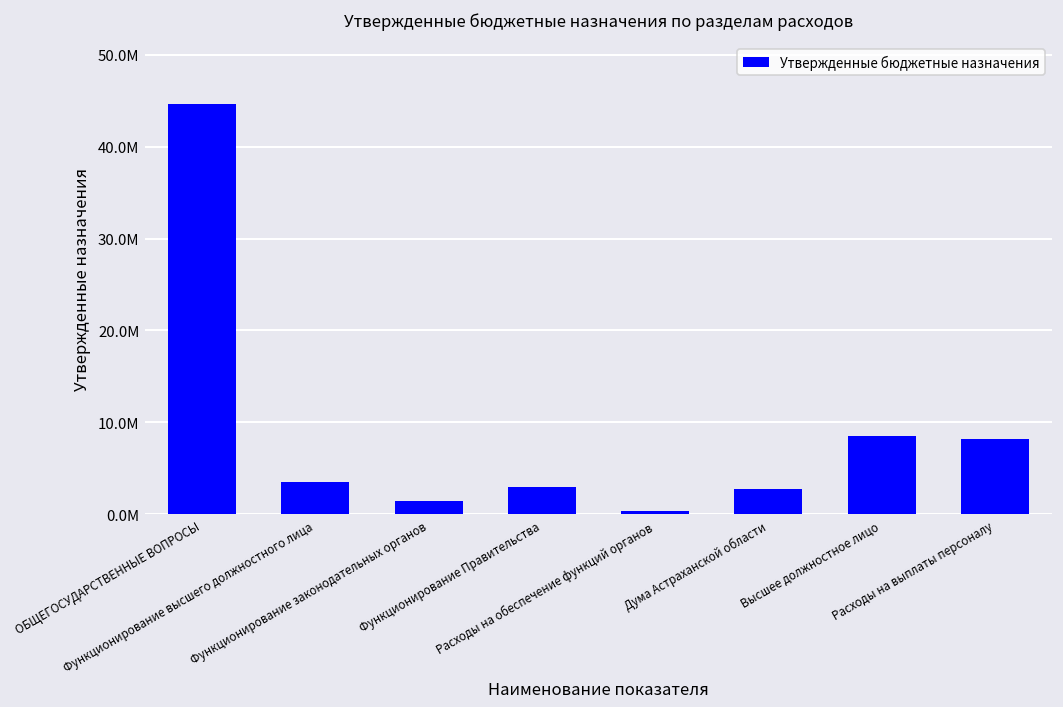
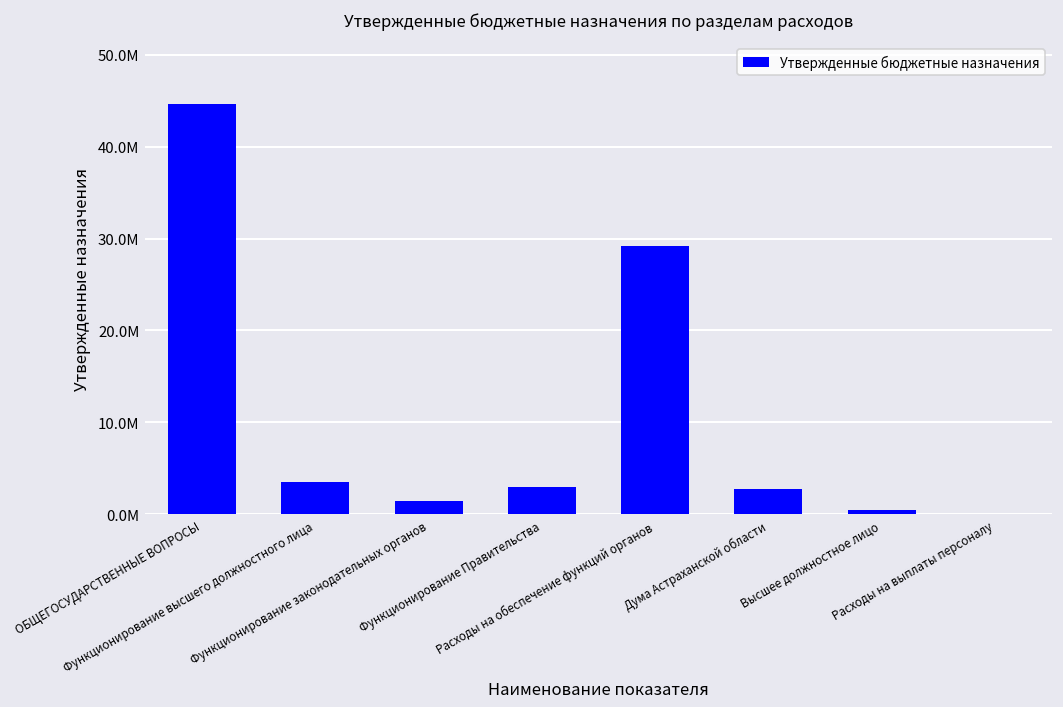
  {
    "ОБЩЕГОСУДАРСТВЕННЫЕ ВОПРОСЫ": 45000000,
    "Функционирование высшего должностного лица": 3000000,
    "Функционирование законодательных органов": 1000000,
    "Функционирование Правительства": 3000000,
-   "Расходы на обеспечение функций органов": 0,
+   "Расходы на обеспечение функций органов": 29000000,
    "Дума Астраханской области": 3000000,
-   "Высшее должностное лицо": 8000000,
-   "Расходы на выплаты персоналу": 8000000
+   "Высшее должностное лицо": 0,
+   "Расходы на выплаты персоналу": 0
  }
